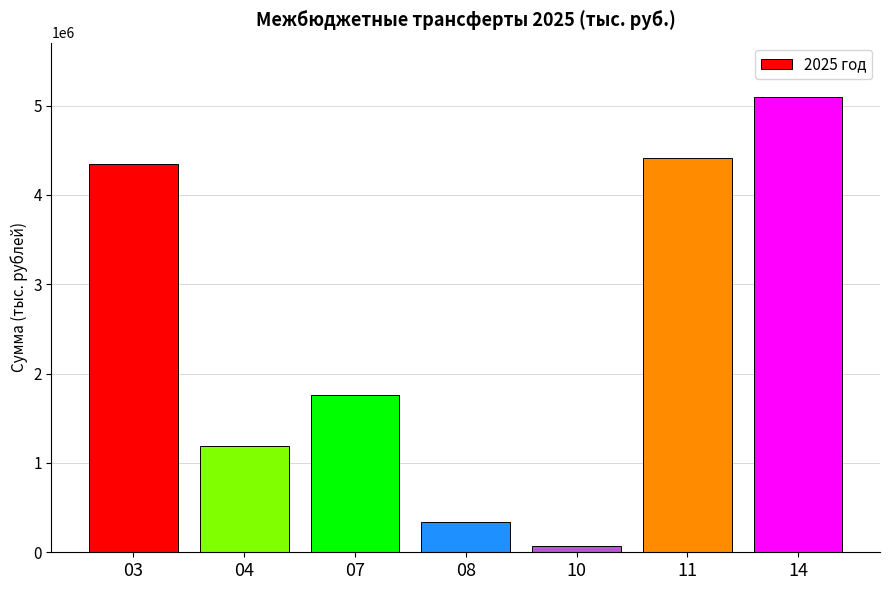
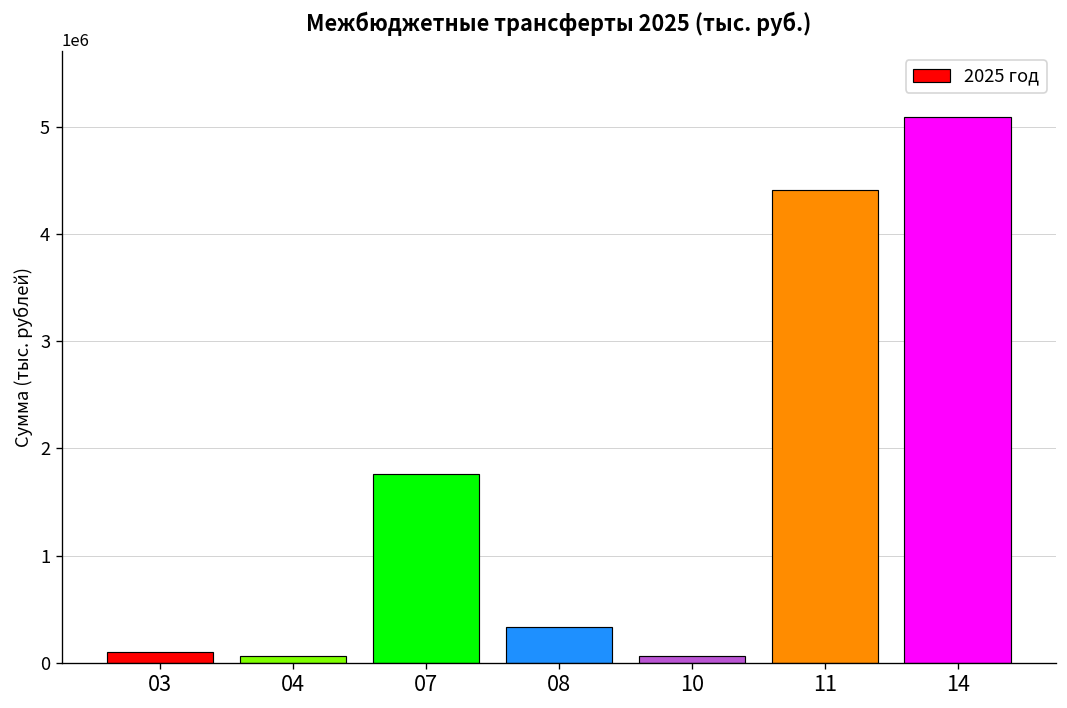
  {
-   "03": 4300000,
-   "04": 1200000,
+   "03": 100000,
+   "04": 100000,
    "07": 1800000,
    "08": 300000,
    "10": 100000,
    "11": 4400000,
    "14": 5100000
  }
